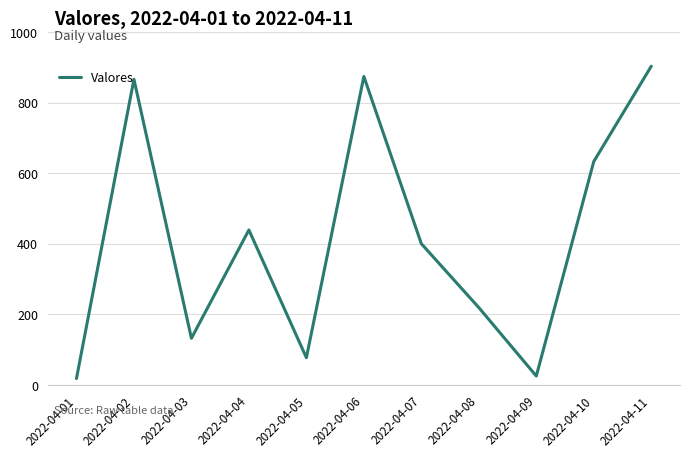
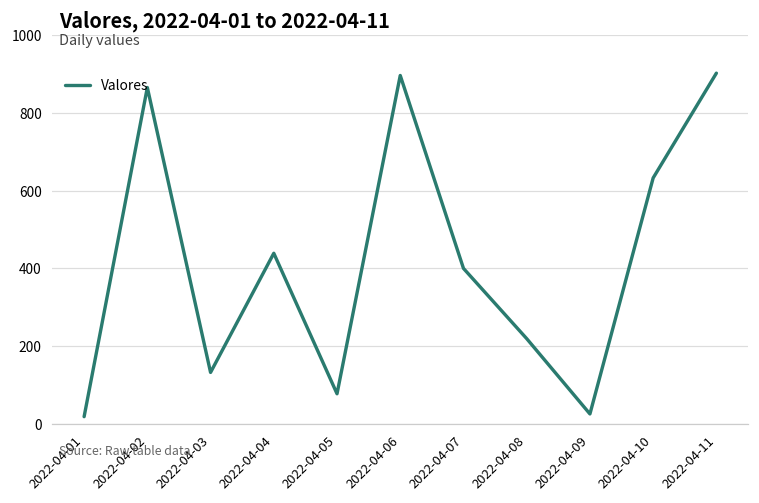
  {
    "2022-04-01": 20,
    "2022-04-02": 870,
    "2022-04-03": 130,
    "2022-04-04": 440,
    "2022-04-05": 80,
-   "2022-04-06": 870,
+   "2022-04-06": 900,
    "2022-04-07": 400,
    "2022-04-08": 220,
    "2022-04-09": 30,
    "2022-04-10": 630,
    "2022-04-11": 900
  }
